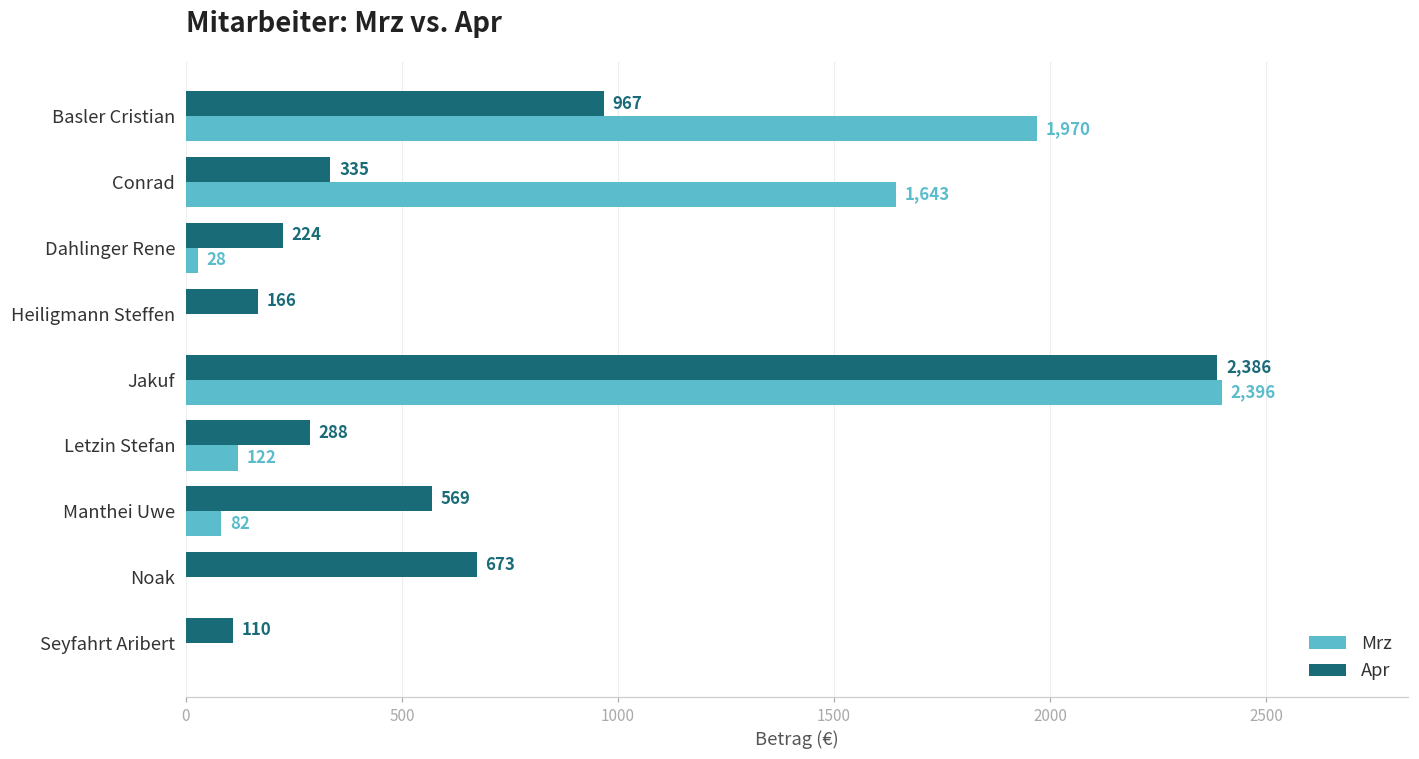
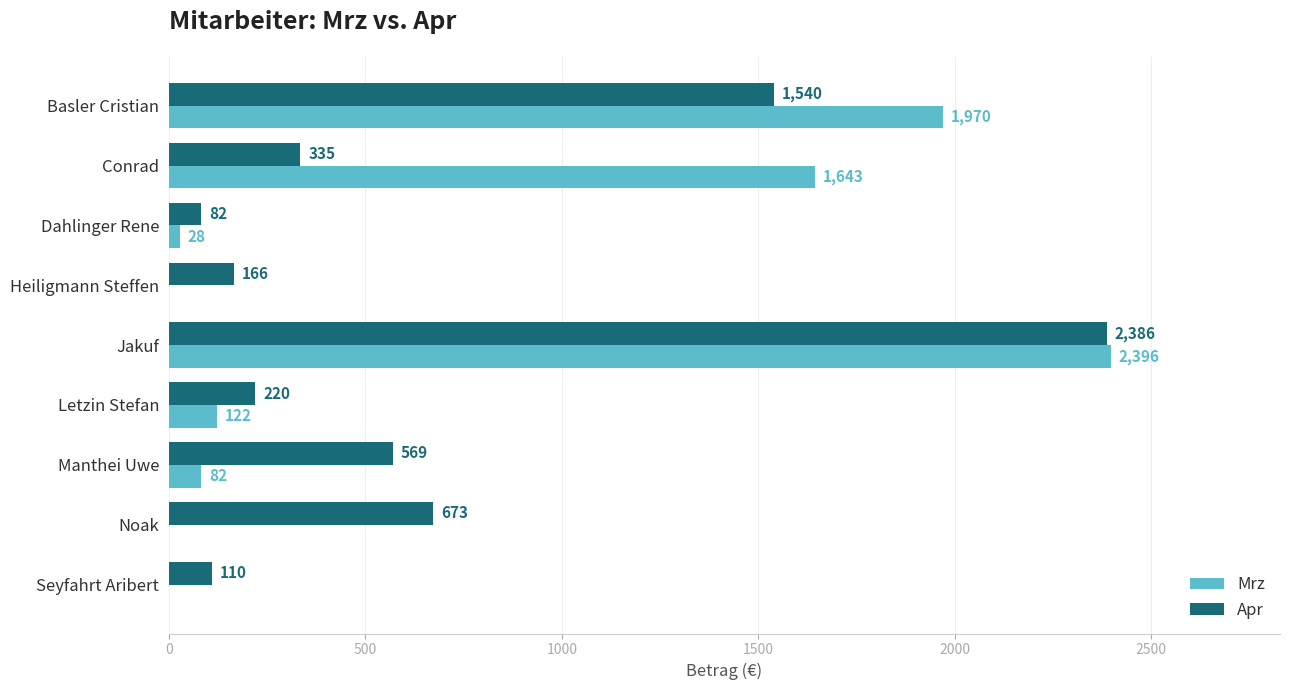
  {
    "Mrz": {
      "Basler Cristian": "1,970",
      "Conrad": "1,643",
      "Dahlinger Rene": "28",
      "Jakuf": "2,396",
      "Letzin Stefan": "122",
      "Manthei Uwe": "82"
    },
    "Apr": {
-     "Basler Cristian": "967",
+     "Basler Cristian": "1,540",
      "Conrad": "335",
-     "Dahlinger Rene": "224",
+     "Dahlinger Rene": "82",
      "Heiligmann Steffen": "166",
      "Jakuf": "2,386",
-     "Letzin Stefan": "288",
+     "Letzin Stefan": "220",
      "Manthei Uwe": "569",
      "Noak": "673",
      "Seyfahrt Aribert": "110"
    }
  }
